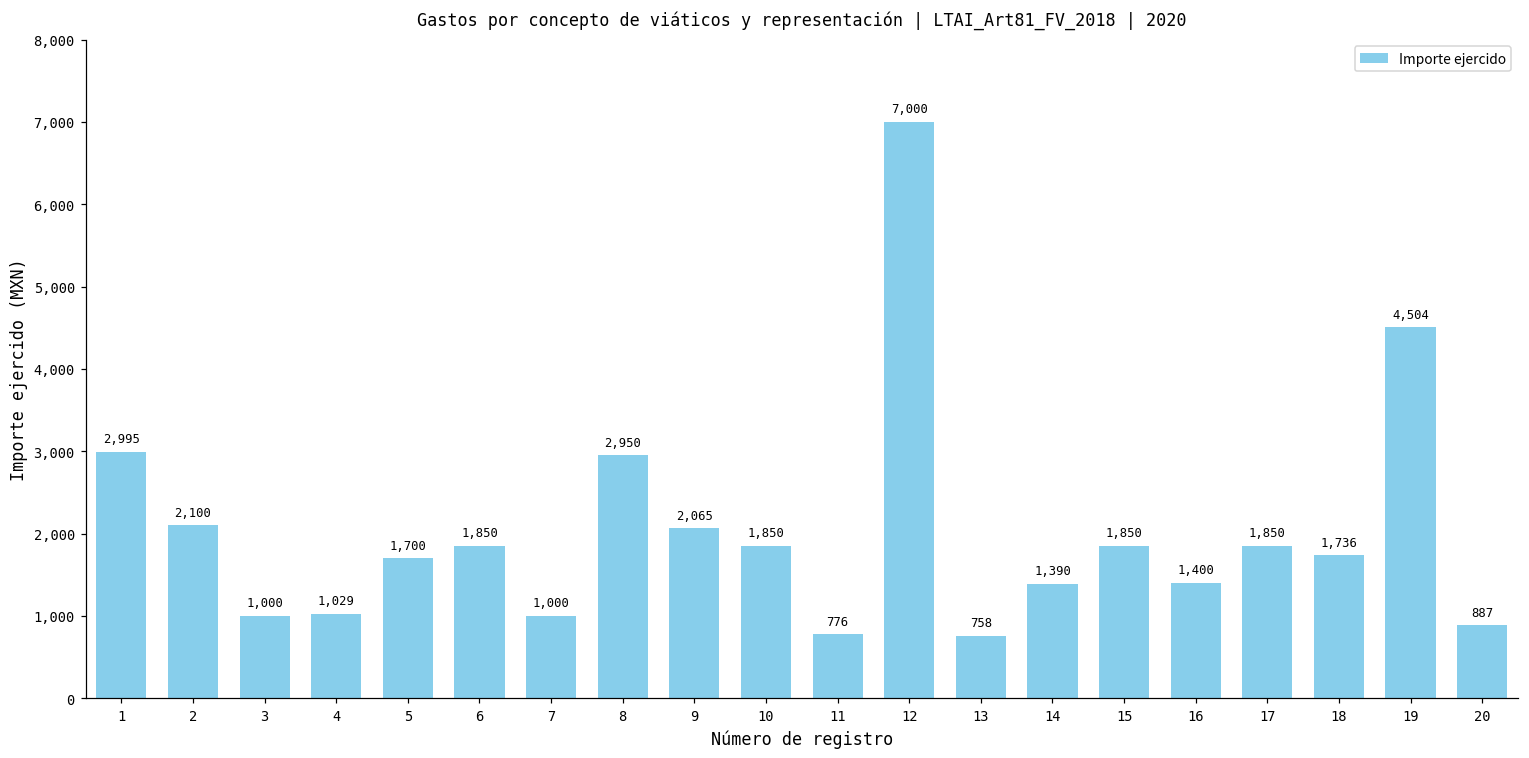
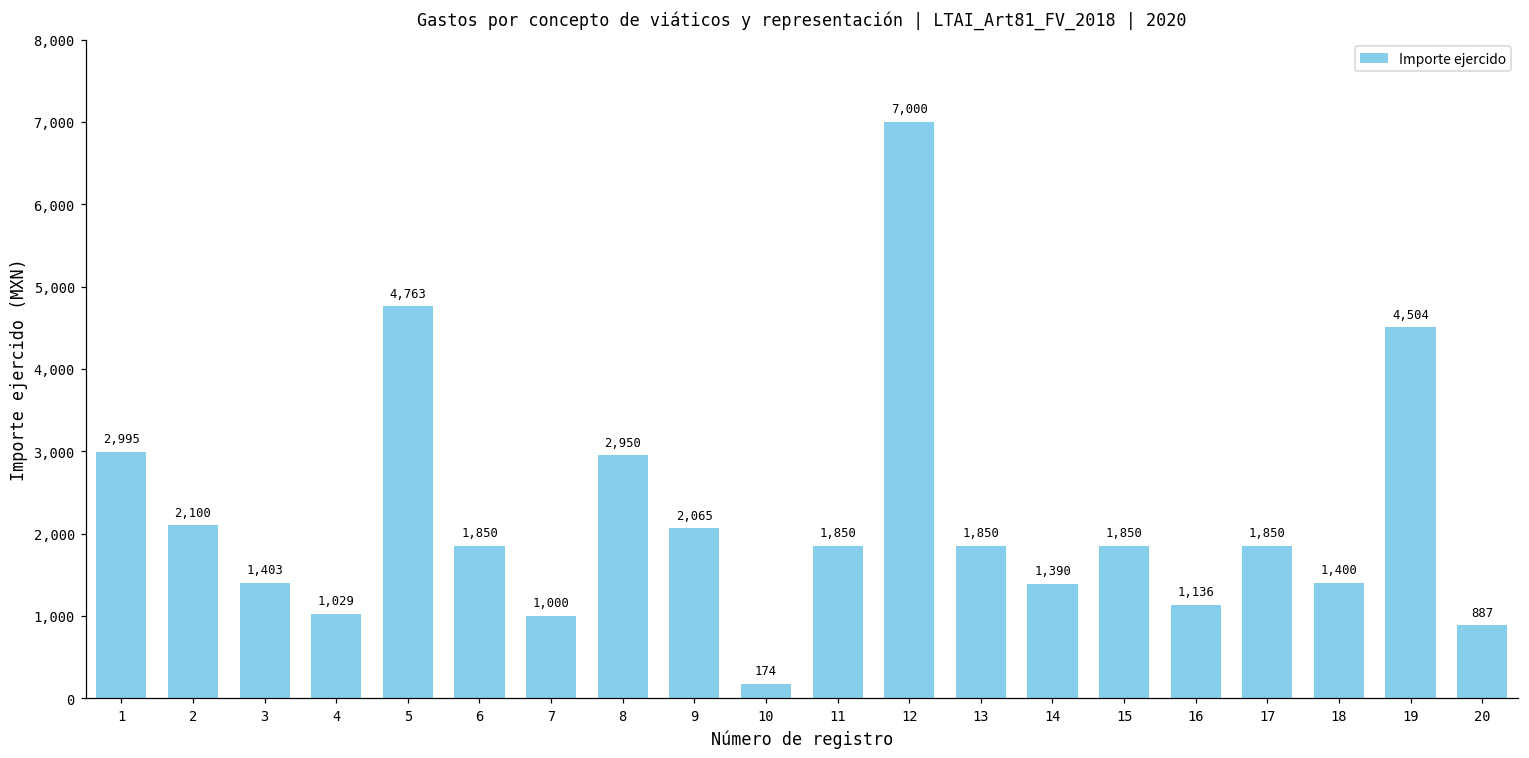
  {
    "1": "2,995",
    "2": "2,100",
-   "3": "1,000",
+   "3": "1,403",
    "4": "1,029",
-   "5": "1,700",
+   "5": "4,763",
    "6": "1,850",
    "7": "1,000",
    "8": "2,950",
    "9": "2,065",
-   "10": "1,850",
-   "11": "776",
+   "10": "174",
+   "11": "1,850",
    "12": "7,000",
-   "13": "758",
+   "13": "1,850",
    "14": "1,390",
    "15": "1,850",
-   "16": "1,400",
+   "16": "1,136",
    "17": "1,850",
-   "18": "1,736",
+   "18": "1,400",
    "19": "4,504",
    "20": "887"
  }
